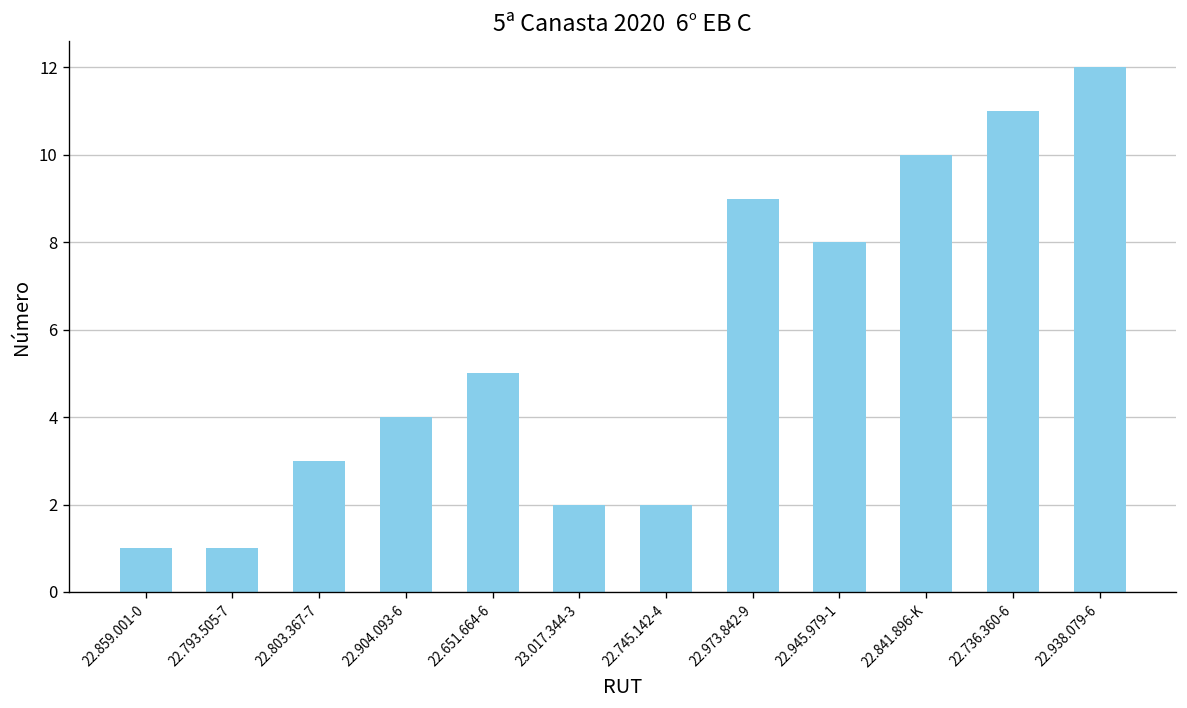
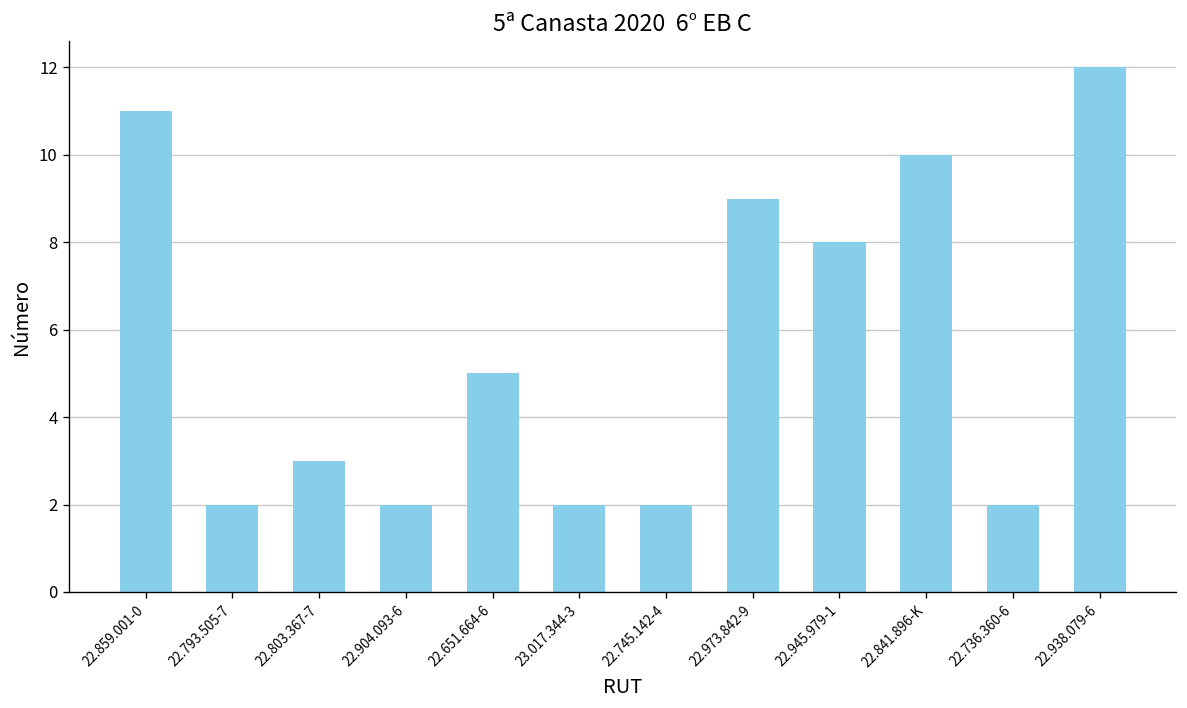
  {
-   "22.859.001-0": 1,
-   "22.793.505-7": 1,
+   "22.859.001-0": 11,
+   "22.793.505-7": 2,
    "22.803.367-7": 3,
-   "22.904.093-6": 4,
+   "22.904.093-6": 2,
    "22.651.664-6": 5,
    "23.017.344-3": 2,
    "22.745.142-4": 2,
    "22.973.842-9": 9,
    "22.945.979-1": 8,
    "22.841.896-K": 10,
-   "22.736.360-6": 11,
+   "22.736.360-6": 2,
    "22.938.079-6": 12
  }
